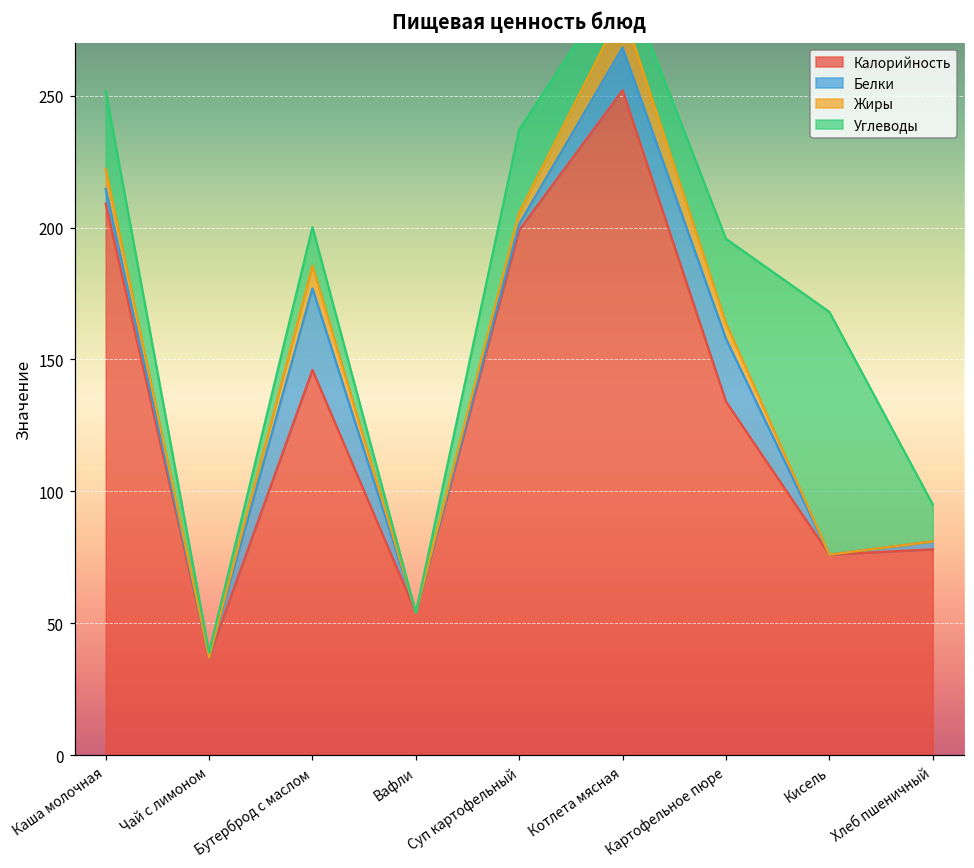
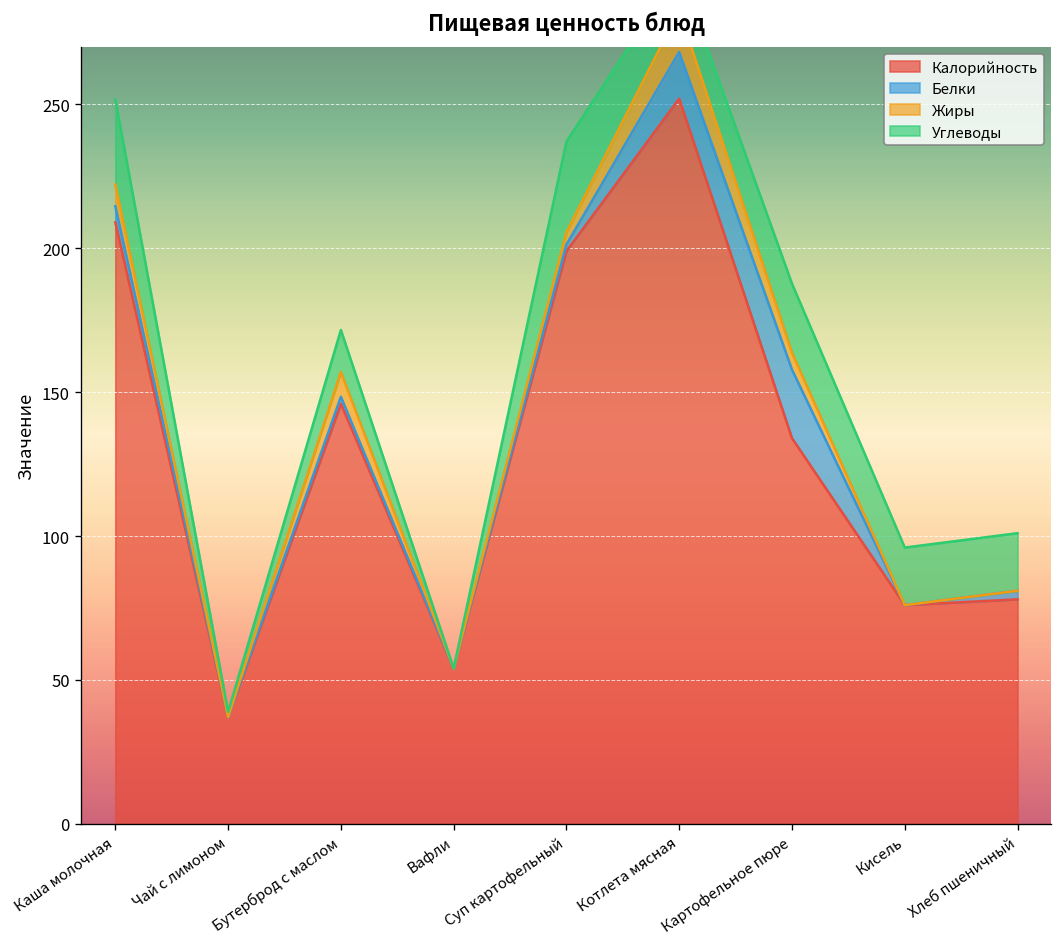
  {
    "Калорийность": {
      "Каша молочная": 209,
      "Бутерброд с маслом": 146,
      "Суп картофельный": 199,
      "Котлета мясная": 252,
      "Картофельное пюре": 134,
      "Хлеб пшеничный": 78
    },
    "Белки": {
      "Каша молочная": 6,
-     "Бутерброд с маслом": 31,
+     "Бутерброд с маслом": 2,
      "Суп картофельный": 2,
      "Котлета мясная": 16,
      "Картофельное пюре": 24
    },
    "Жиры": {
      "Каша молочная": 8,
      "Бутерброд с маслом": 9,
      "Суп картофельный": 4,
      "Картофельное пюре": 6
    },
    "Углеводы": {
      "Каша молочная": 30,
      "Чай с лимоном": 2,
      "Бутерброд с маслом": 15,
      "Суп картофельный": 32,
-     "Картофельное пюре": 32,
-     "Кисель": 92,
-     "Хлеб пшеничный": 14
+     "Картофельное пюре": 24,
+     "Кисель": 20,
+     "Хлеб пшеничный": 20
    }
  }
